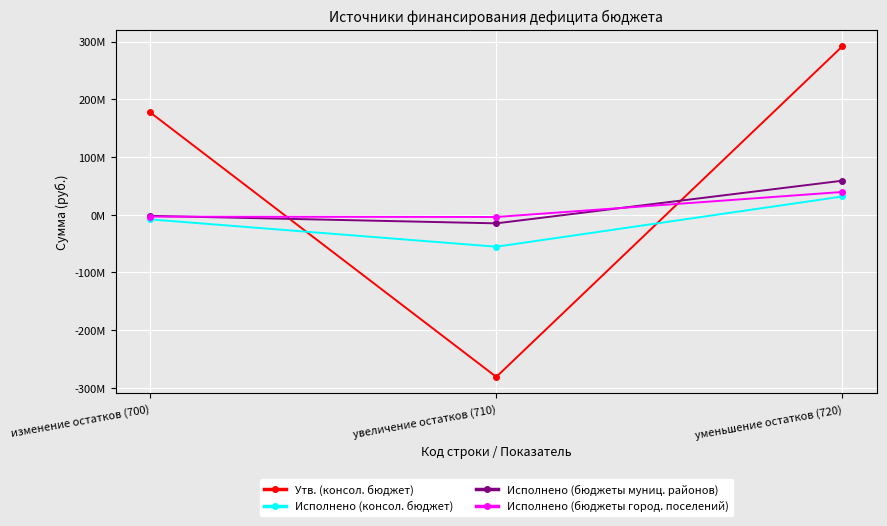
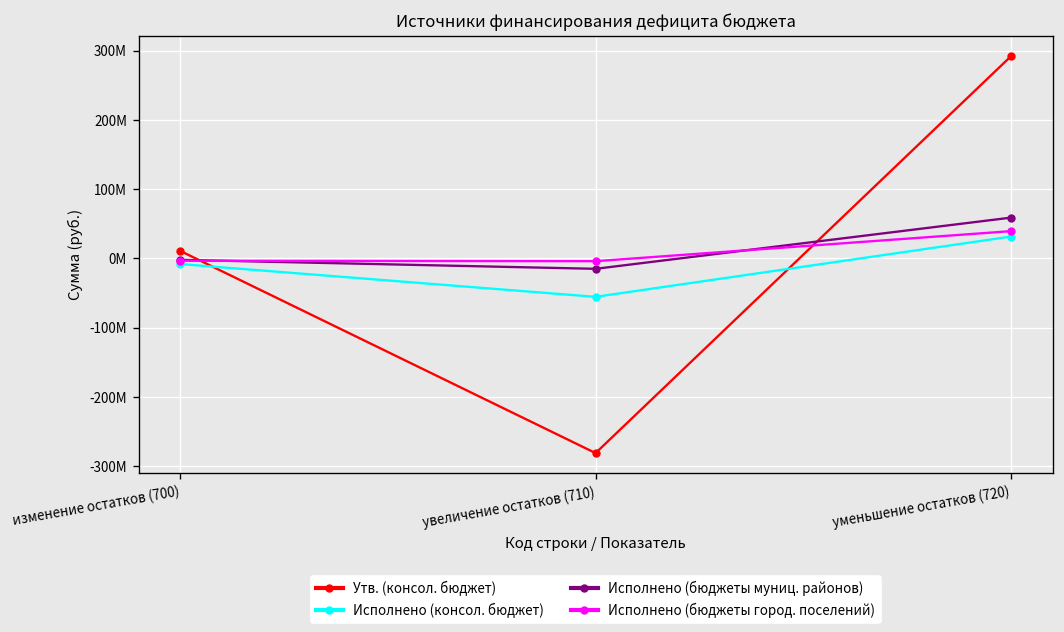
  {
    "Утв. (консол. бюджет)": {
-     "изменение остатков (700)": 180000000,
+     "изменение остатков (700)": 10000000,
      "увеличение остатков (710)": -280000000,
      "уменьшение остатков (720)": 290000000
    },
    "Исполнено (консол. бюджет)": {
      "изменение остатков (700)": -10000000,
      "увеличение остатков (710)": -60000000,
      "уменьшение остатков (720)": 30000000
    },
    "Исполнено (бюджеты муниц. районов)": {
      "увеличение остатков (710)": -10000000,
      "уменьшение остатков (720)": 60000000
    },
    "Исполнено (бюджеты город. поселений)": {
      "увеличение остатков (710)": 0,
      "уменьшение остатков (720)": 40000000
    }
  }
